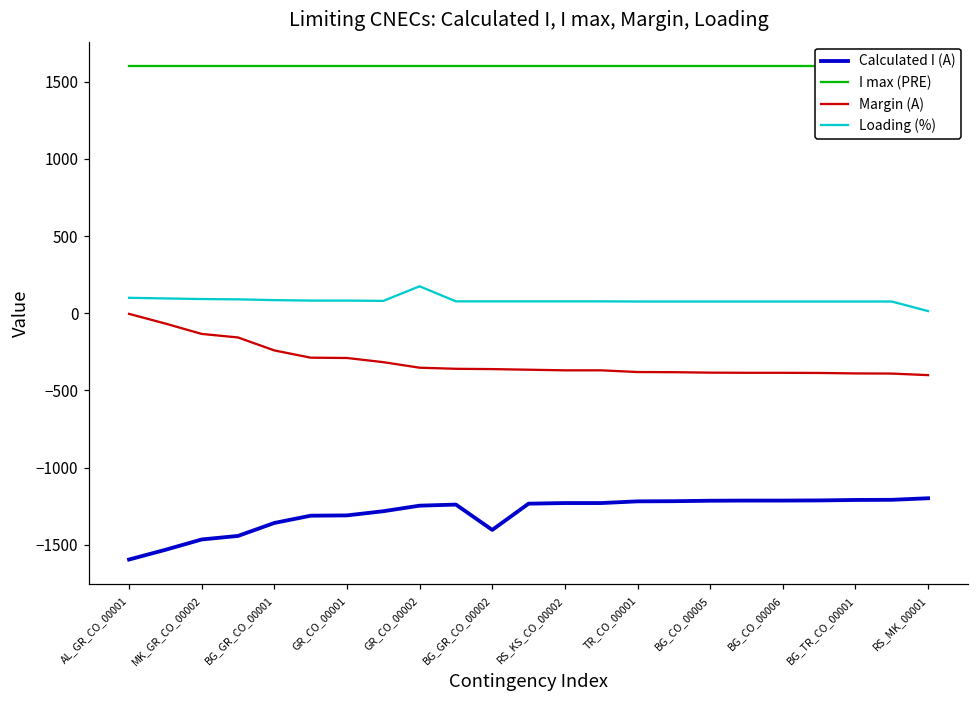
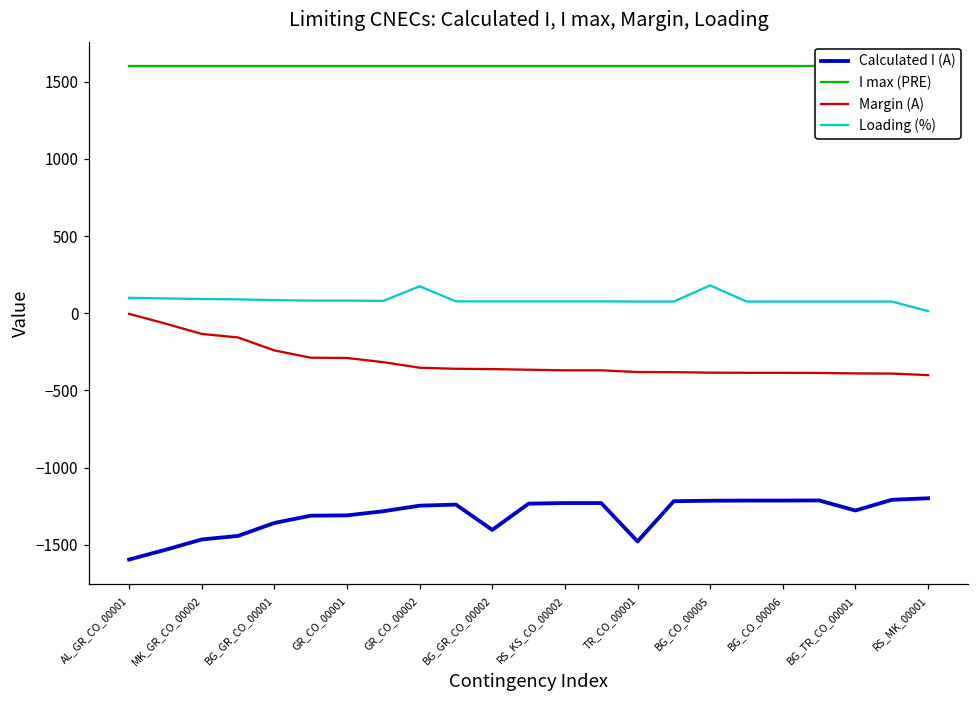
  {
    "Calculated I (A)": {
      "AL_GR_CO_00001": -1600,
      "MK_GR_CO_00002": -1470,
      "BG_GR_CO_00001": -1360,
      "GR_CO_00001": -1310,
      "GR_CO_00002": -1250,
      "BG_GR_CO_00002": -1400,
      "RS_KS_CO_00002": -1230,
-     "TR_CO_00001": -1220,
+     "TR_CO_00001": -1480,
      "BG_CO_00005": -1220,
      "BG_CO_00006": -1210,
-     "BG_TR_CO_00001": -1210,
+     "BG_TR_CO_00001": -1280,
      "RS_MK_00001": -1200
    },
    "I max (PRE)": {
      "AL_GR_CO_00001": 1600,
      "MK_GR_CO_00002": 1600,
      "BG_GR_CO_00001": 1600,
      "GR_CO_00001": 1600,
      "GR_CO_00002": 1600,
      "BG_GR_CO_00002": 1600,
      "RS_KS_CO_00002": 1600,
      "TR_CO_00001": 1600,
      "BG_CO_00005": 1600,
      "BG_CO_00006": 1600
    },
    "Margin (A)": {
      "AL_GR_CO_00001": 0,
      "MK_GR_CO_00002": -130,
      "BG_GR_CO_00001": -240,
      "GR_CO_00001": -290,
      "GR_CO_00002": -350,
      "BG_GR_CO_00002": -360,
      "RS_KS_CO_00002": -370,
      "TR_CO_00001": -380,
      "BG_CO_00005": -390,
      "BG_CO_00006": -390,
      "BG_TR_CO_00001": -390,
      "RS_MK_00001": -400
    },
    "Loading (%)": {
      "AL_GR_CO_00001": 100,
      "MK_GR_CO_00002": 90,
      "BG_GR_CO_00001": 90,
      "GR_CO_00001": 80,
      "GR_CO_00002": 170,
      "BG_GR_CO_00002": 80,
      "RS_KS_CO_00002": 80,
      "TR_CO_00001": 80,
-     "BG_CO_00005": 80,
+     "BG_CO_00005": 180,
      "BG_CO_00006": 80,
      "BG_TR_CO_00001": 80,
      "RS_MK_00001": 10
    }
  }
